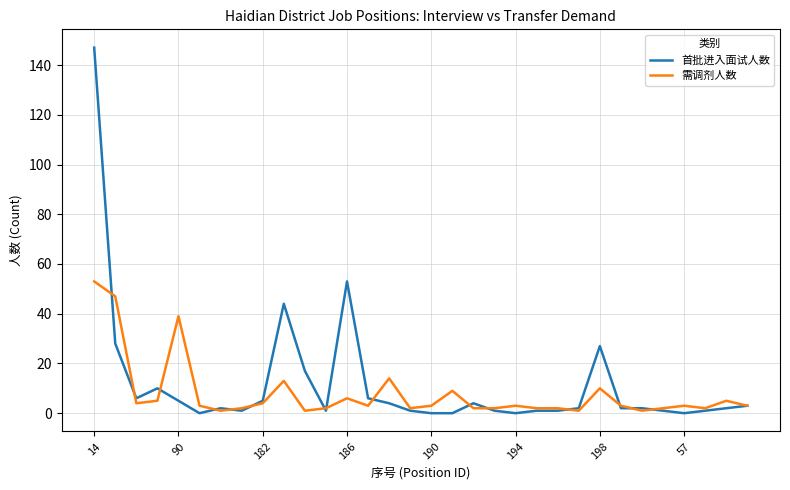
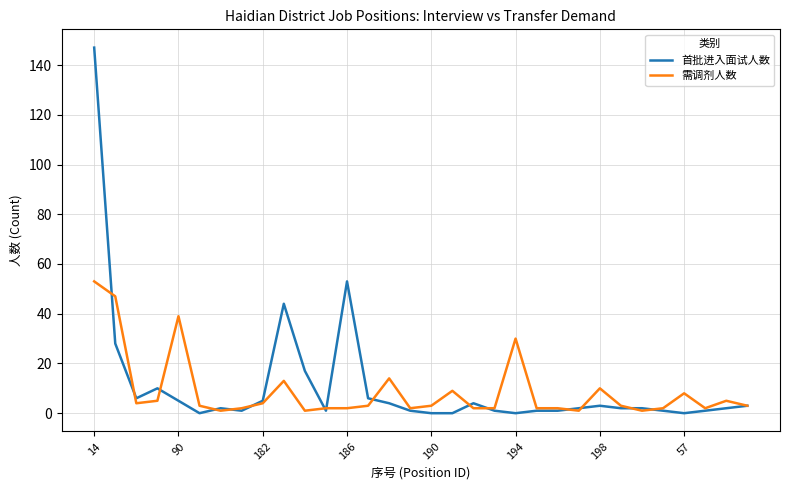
  {
    "首批进入面试人数": {
      "90": 5,
      "186": 53,
      "190": 0,
      "194": 0,
-     "198": 27,
+     "198": 3,
      "57": 0
    },
    "需调剂人数": {
      "90": 39,
-     "186": 6,
+     "186": 2,
      "190": 3,
-     "194": 3,
+     "194": 30,
      "198": 10,
-     "57": 3
+     "57": 8
    }
  }
